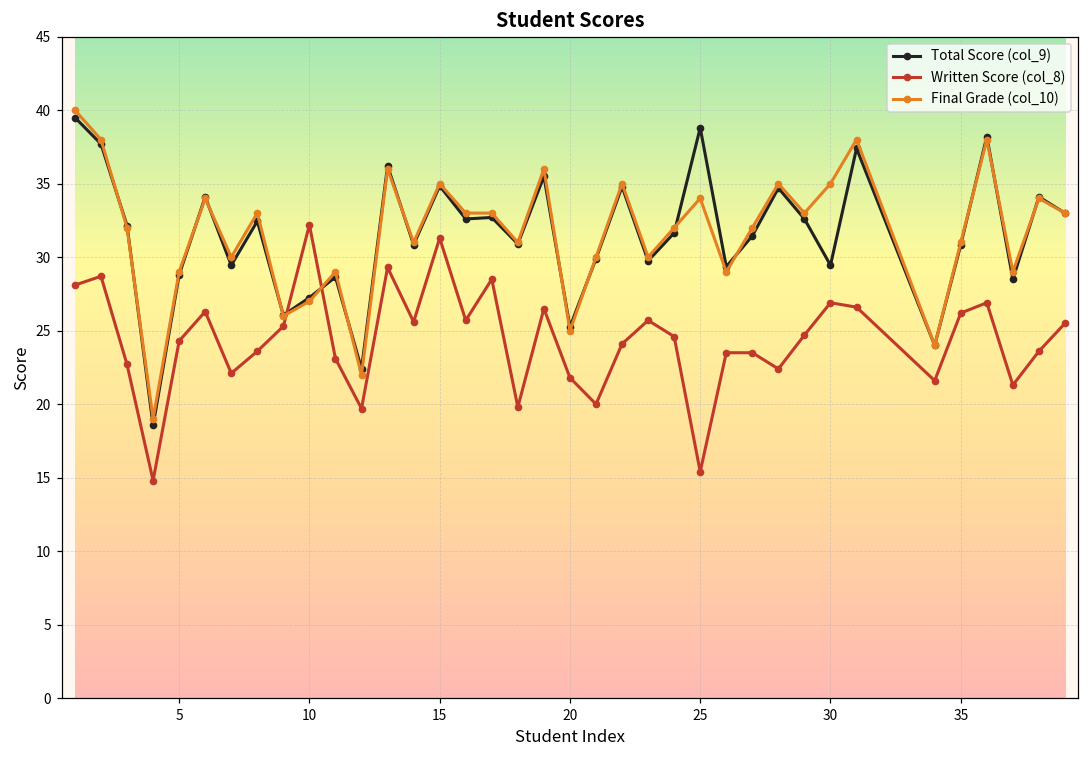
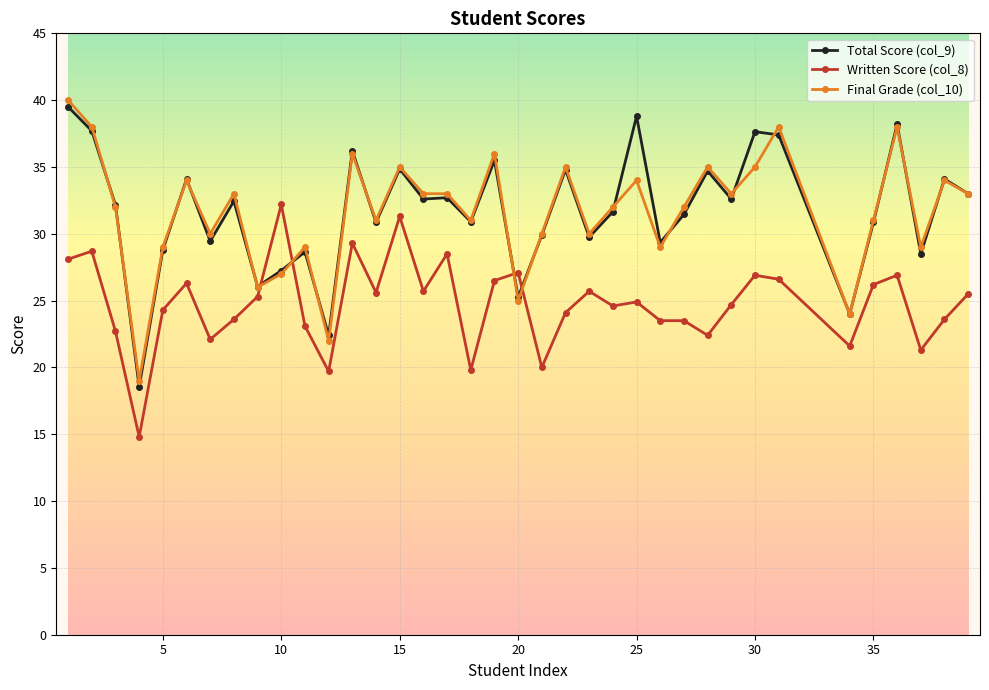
  {
    "Total Score (col_9)": {
      "5": 28.8,
      "10": 27.3,
      "20": 25.3,
      "25": 38.8,
-     "30": 29.5
+     "30": 37.6
    },
    "Written Score (col_8)": {
      "5": 24.3,
      "10": 32.2,
      "15": 31.3,
-     "20": 21.8,
-     "25": 15.4,
+     "20": 27.1,
+     "25": 24.9,
      "30": 26.9,
      "35": 26.2
    },
    "Final Grade (col_10)": {
      "5": 29.0,
      "10": 27.0,
      "20": 25.0,
      "25": 34.0,
      "30": 35.0
    }
  }
